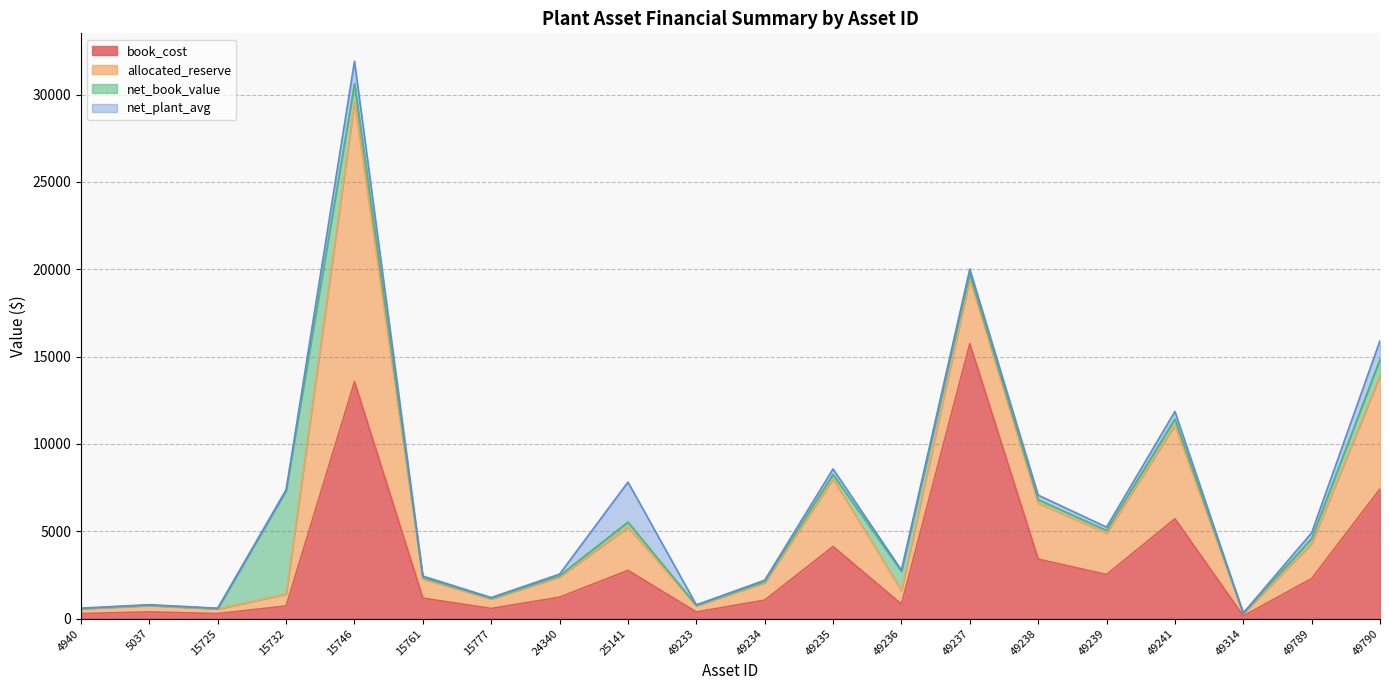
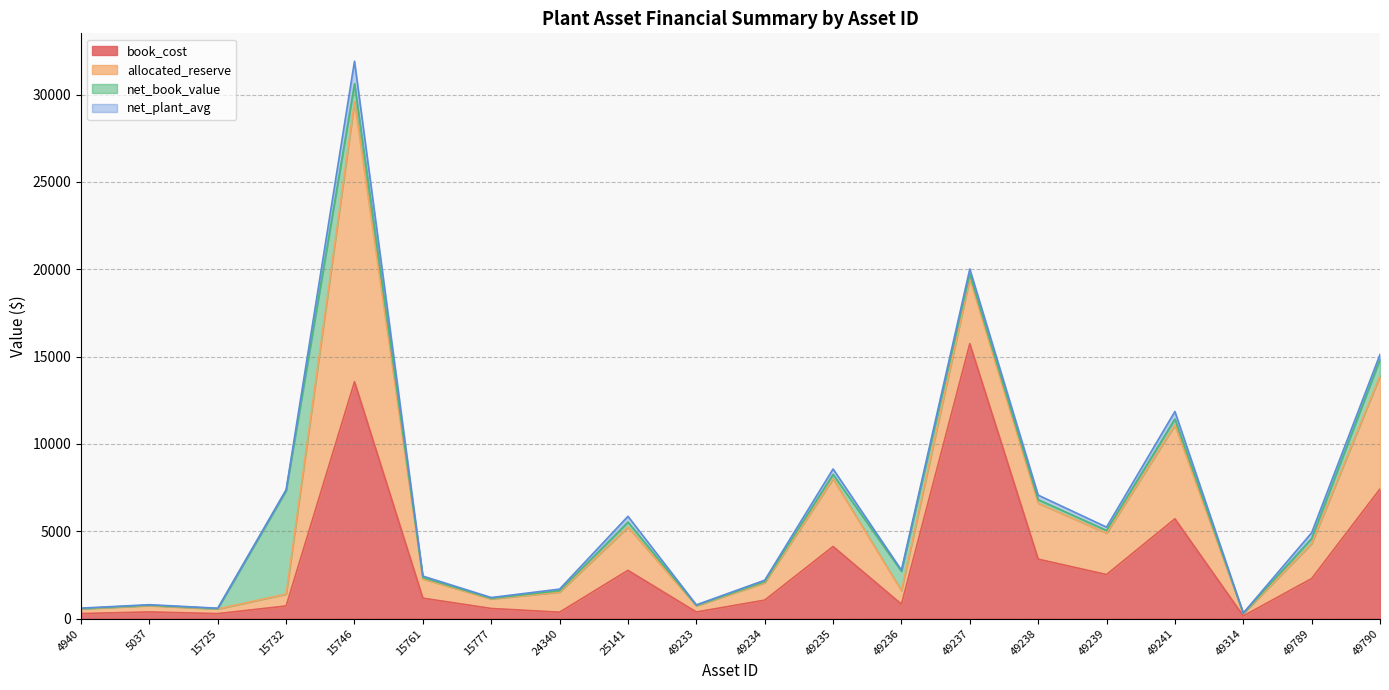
  {
    "book_cost": {
      "4940": 300,
      "5037": 400,
      "15725": 300,
      "15732": 700,
      "15746": 13600,
      "15761": 1200,
      "15777": 600,
-     "24340": 1200,
+     "24340": 400,
      "25141": 2800,
      "49233": 400,
      "49234": 1100,
      "49235": 4100,
      "49236": 800,
      "49237": 15700,
      "49238": 3400,
      "49239": 2500,
      "49241": 5700,
      "49789": 2300,
      "49790": 7400
    },
    "allocated_reserve": {
      "15732": 700,
      "15746": 16000,
      "25141": 2500,
      "49235": 3900,
      "49236": 800,
      "49237": 3700,
      "49238": 3200,
      "49239": 2400,
      "49241": 5400,
      "49789": 2000,
      "49790": 6500
    },
    "net_book_value": {
      "15746": 1000,
      "25141": 300,
      "49235": 200,
      "49237": 200,
      "49238": 200,
      "49239": 200,
      "49241": 300,
      "49789": 300,
      "49790": 900
    },
    "net_plant_avg": {
      "15746": 1300,
-     "25141": 2300,
+     "25141": 300,
      "49235": 300,
      "49237": 300,
      "49238": 300,
      "49239": 200,
      "49241": 400,
      "49789": 300,
-     "49790": 1100
+     "49790": 300
    }
  }
